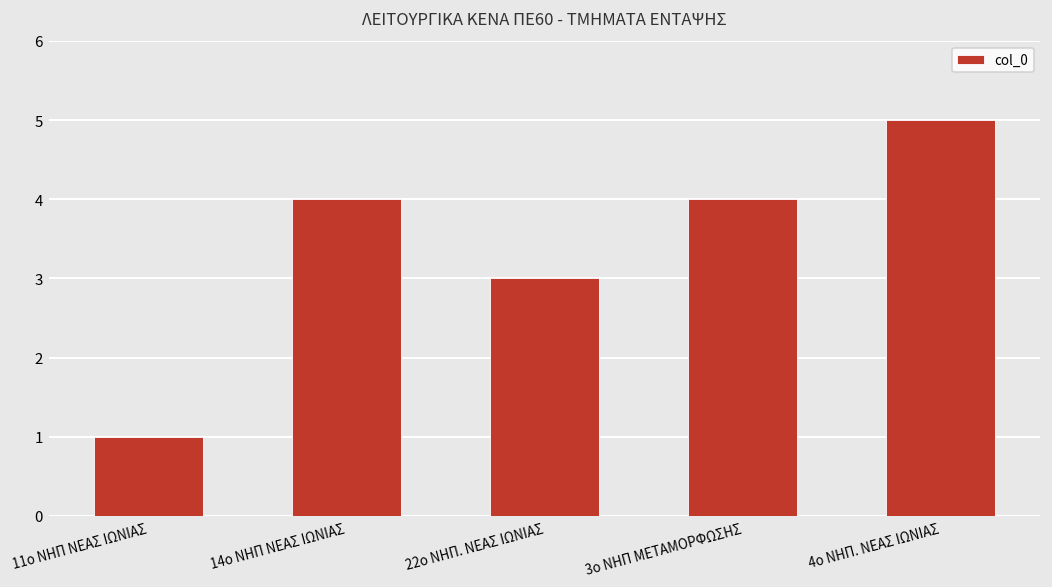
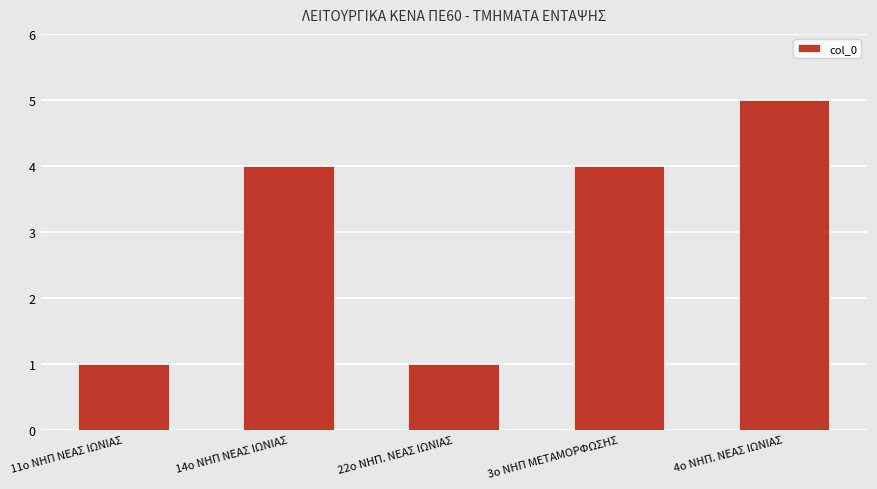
  {
    "11ο ΝΗΠ ΝΕΑΣ ΙΩΝΙΑΣ": 1,
    "14ο ΝΗΠ ΝΕΑΣ ΙΩΝΙΑΣ": 4,
-   "22o ΝΗΠ. ΝΕΑΣ ΙΩΝΙΑΣ": 3,
+   "22o ΝΗΠ. ΝΕΑΣ ΙΩΝΙΑΣ": 1,
    "3ο ΝΗΠ ΜΕΤΑΜΟΡΦΩΣΗΣ": 4,
    "4ο ΝΗΠ. ΝΕΑΣ ΙΩΝΙΑΣ": 5
  }
